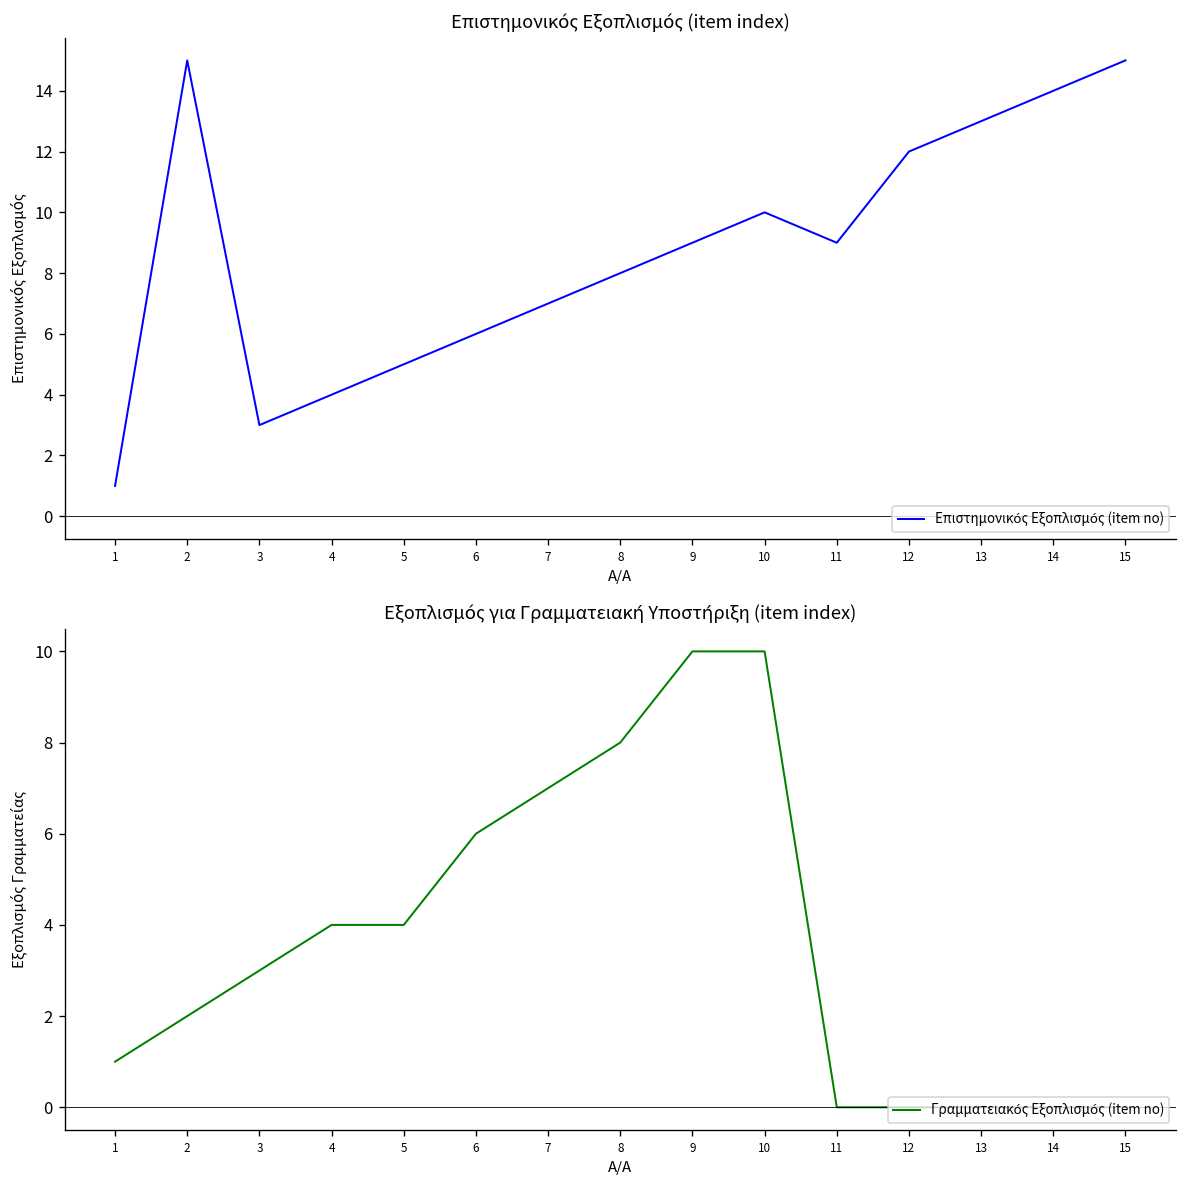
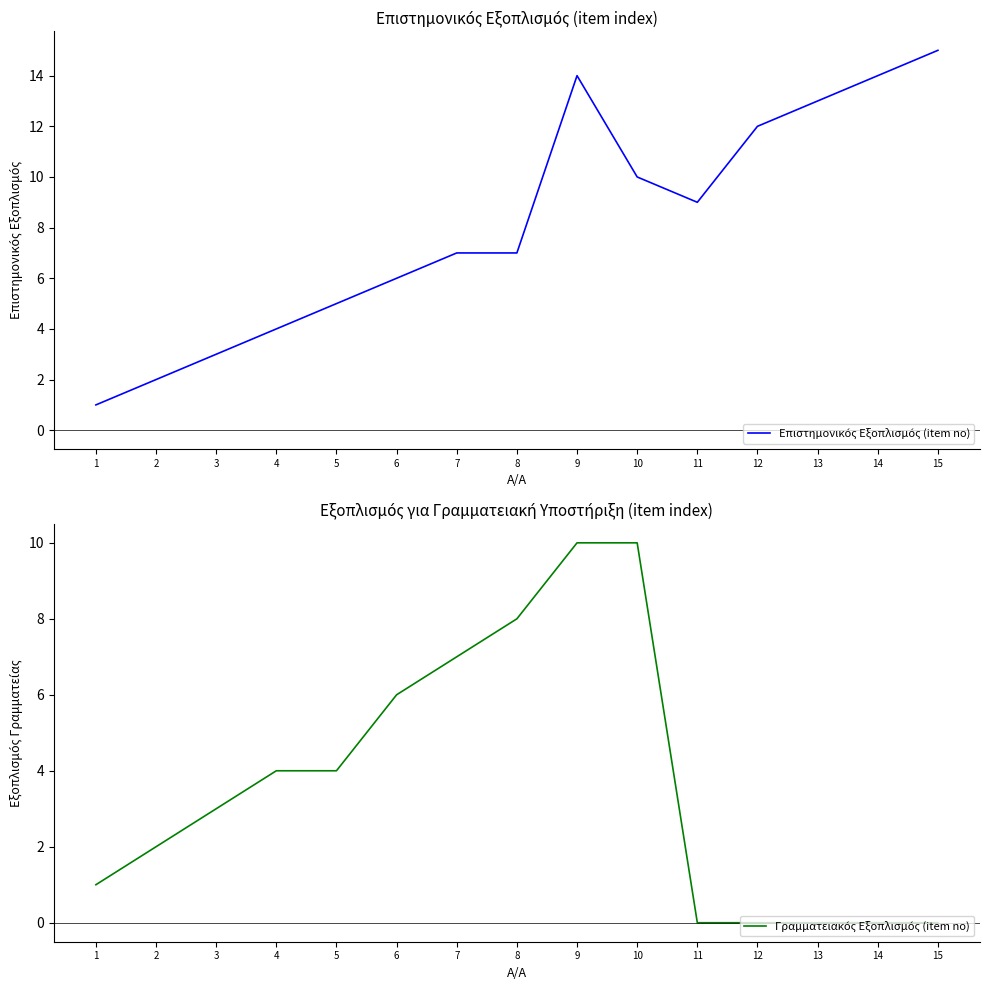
  {
    "Επιστημονικός Εξοπλισμός (item index)": {
      "1": 1,
-     "2": 15,
+     "2": 2,
      "3": 3,
      "4": 4,
      "5": 5,
      "6": 6,
      "7": 7,
-     "8": 8,
-     "9": 9,
+     "8": 7,
+     "9": 14,
      "10": 10,
      "11": 9,
      "12": 12,
      "13": 13,
      "14": 14,
      "15": 15
    },
    "Εξοπλισμός για Γραμματειακή Υποστήριξη (item index)": {
      "1": 1.0,
      "2": 2.0,
      "3": 3.0,
      "4": 4.0,
      "5": 4.0,
      "6": 6.0,
      "7": 7.0,
      "8": 8.0,
      "9": 10.0,
      "10": 10.0,
      "11": 0.0
    }
  }
